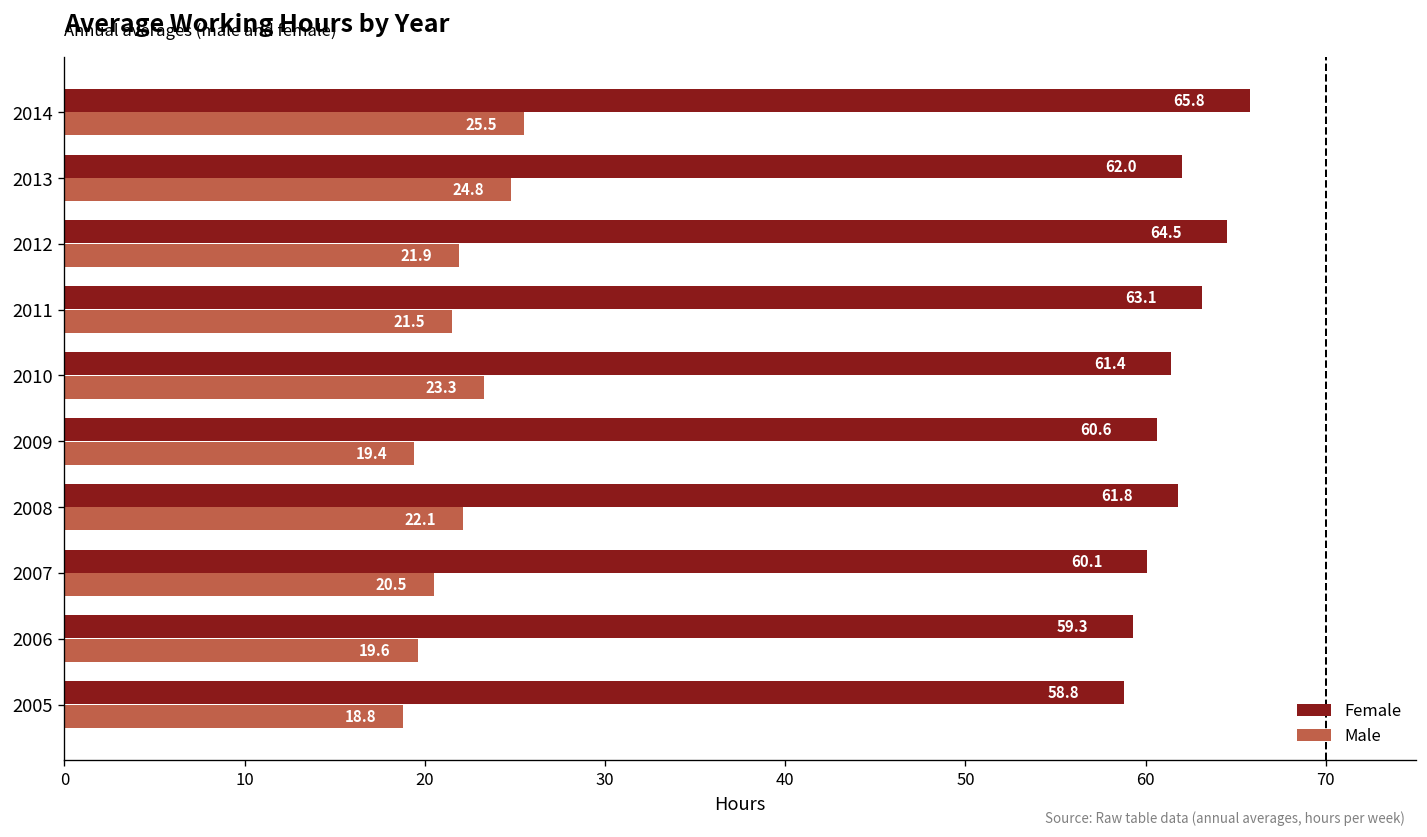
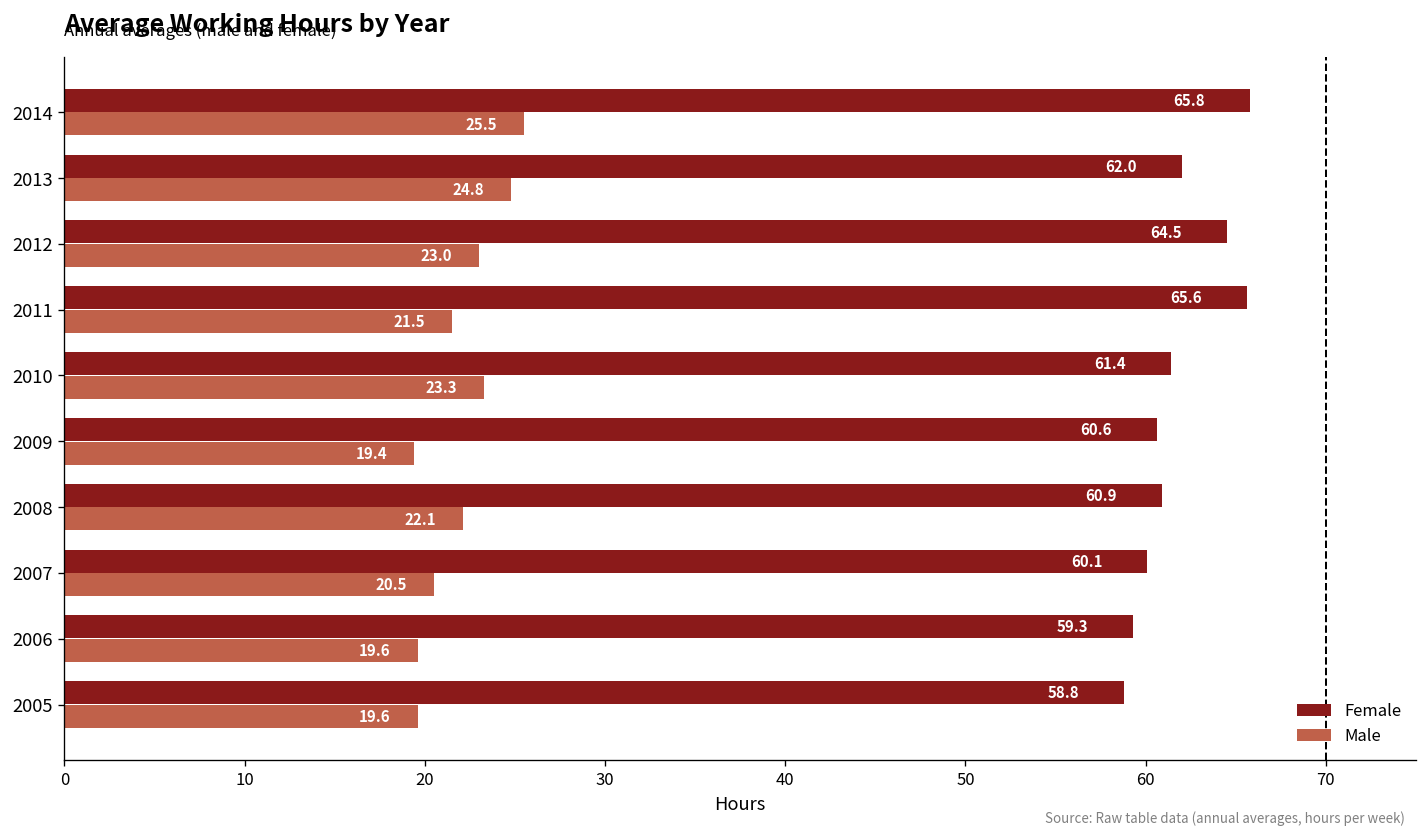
  {
    "Female": {
      "2014": 65.8,
      "2013": 62.0,
      "2012": 64.5,
-     "2011": 63.1,
+     "2011": 65.6,
      "2010": 61.4,
      "2009": 60.6,
-     "2008": 61.8,
+     "2008": 60.9,
      "2007": 60.1,
      "2006": 59.3,
      "2005": 58.8
    },
    "Male": {
      "2014": 25.5,
      "2013": 24.8,
-     "2012": 21.9,
+     "2012": 23.0,
      "2011": 21.5,
      "2010": 23.3,
      "2009": 19.4,
      "2008": 22.1,
      "2007": 20.5,
      "2006": 19.6,
-     "2005": 18.8
+     "2005": 19.6
    }
  }
